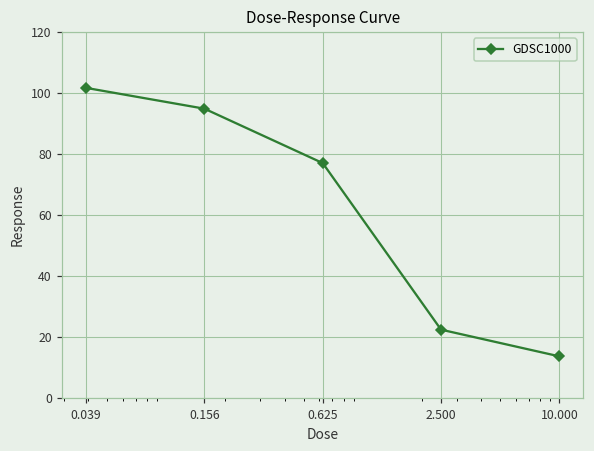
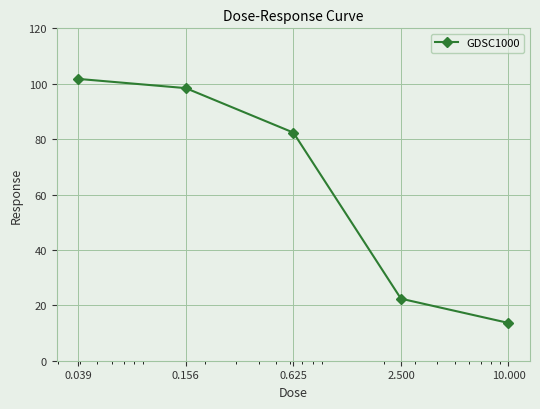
  {
    "0.039": 102,
-   "0.156": 95,
-   "0.625": 77,
+   "0.156": 98,
+   "0.625": 82,
    "2.500": 22,
    "10.000": 14
  }
